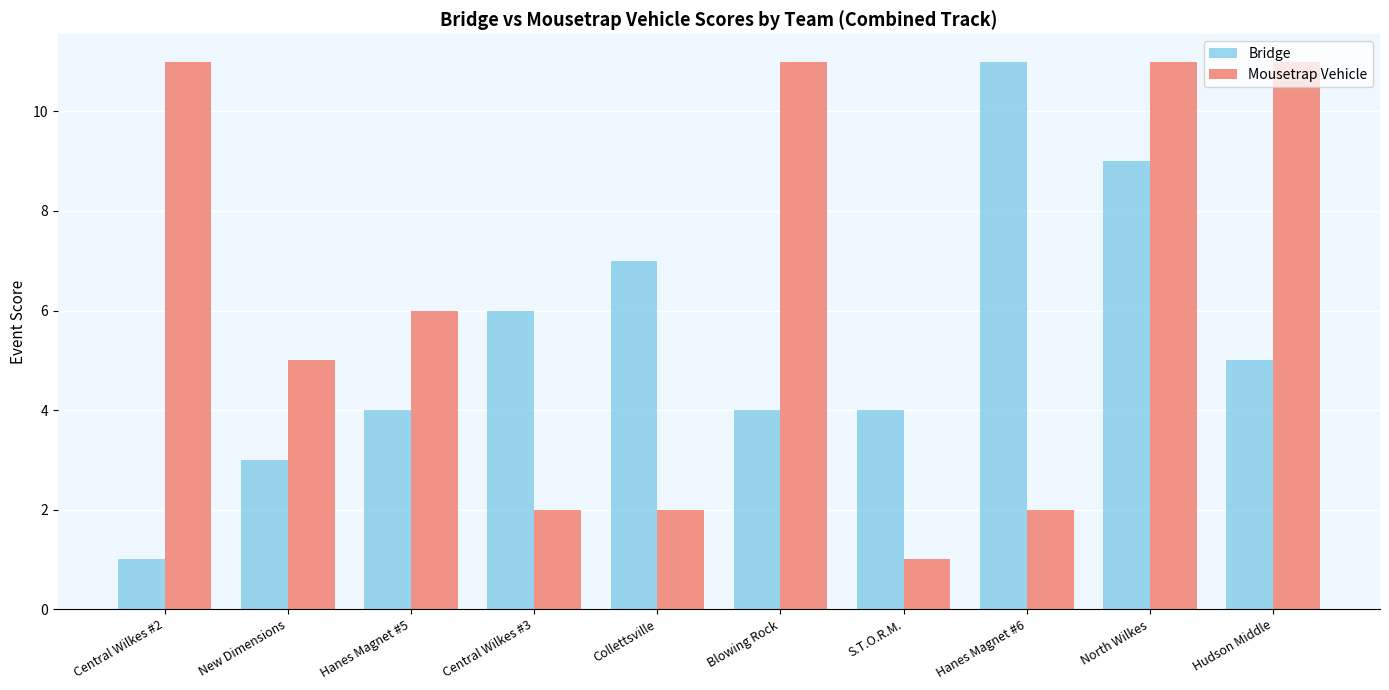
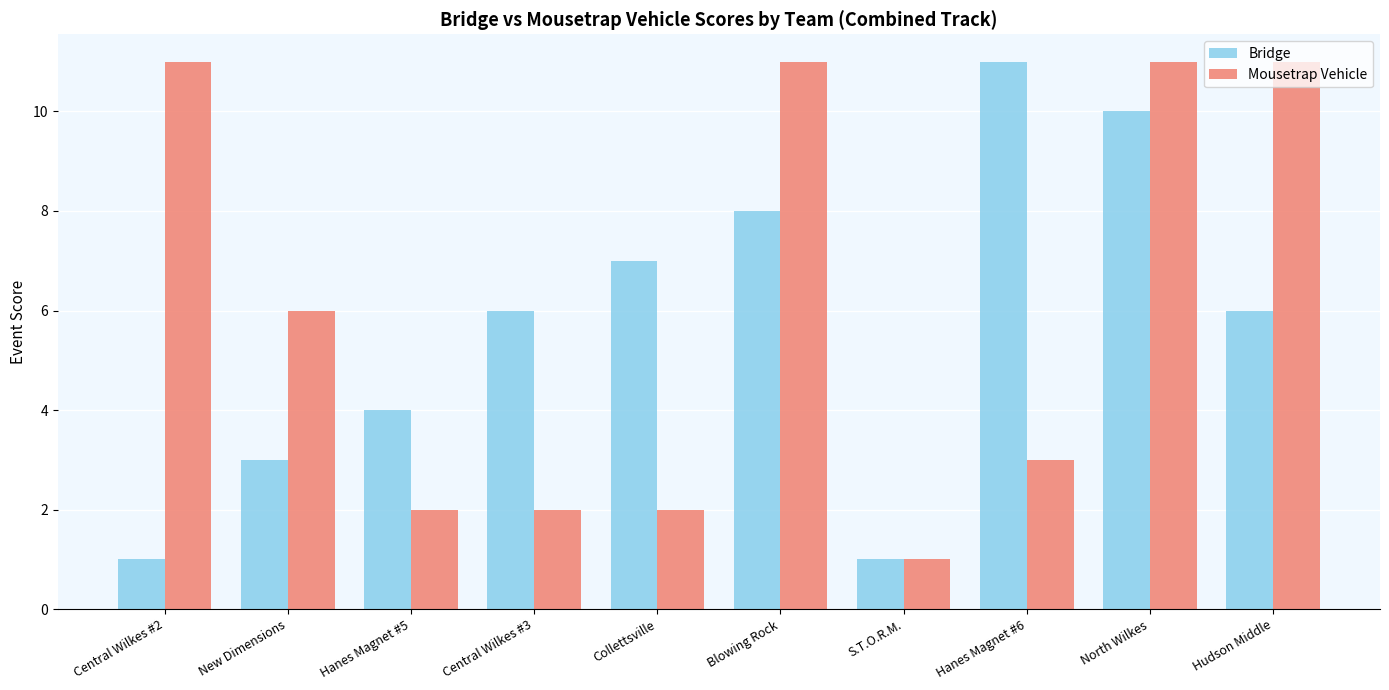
  {
    "Bridge": {
      "Central Wilkes #2": 1,
      "New Dimensions": 3,
      "Hanes Magnet #5": 4,
      "Central Wilkes #3": 6,
      "Collettsville": 7,
-     "Blowing Rock": 4,
-     "S.T.O.R.M.": 4,
+     "Blowing Rock": 8,
+     "S.T.O.R.M.": 1,
      "Hanes Magnet #6": 11,
-     "North Wilkes": 9,
-     "Hudson Middle": 5
+     "North Wilkes": 10,
+     "Hudson Middle": 6
    },
    "Mousetrap Vehicle": {
      "Central Wilkes #2": 11,
-     "New Dimensions": 5,
-     "Hanes Magnet #5": 6,
+     "New Dimensions": 6,
+     "Hanes Magnet #5": 2,
      "Central Wilkes #3": 2,
      "Collettsville": 2,
      "Blowing Rock": 11,
      "S.T.O.R.M.": 1,
-     "Hanes Magnet #6": 2,
+     "Hanes Magnet #6": 3,
      "North Wilkes": 11
    }
  }
